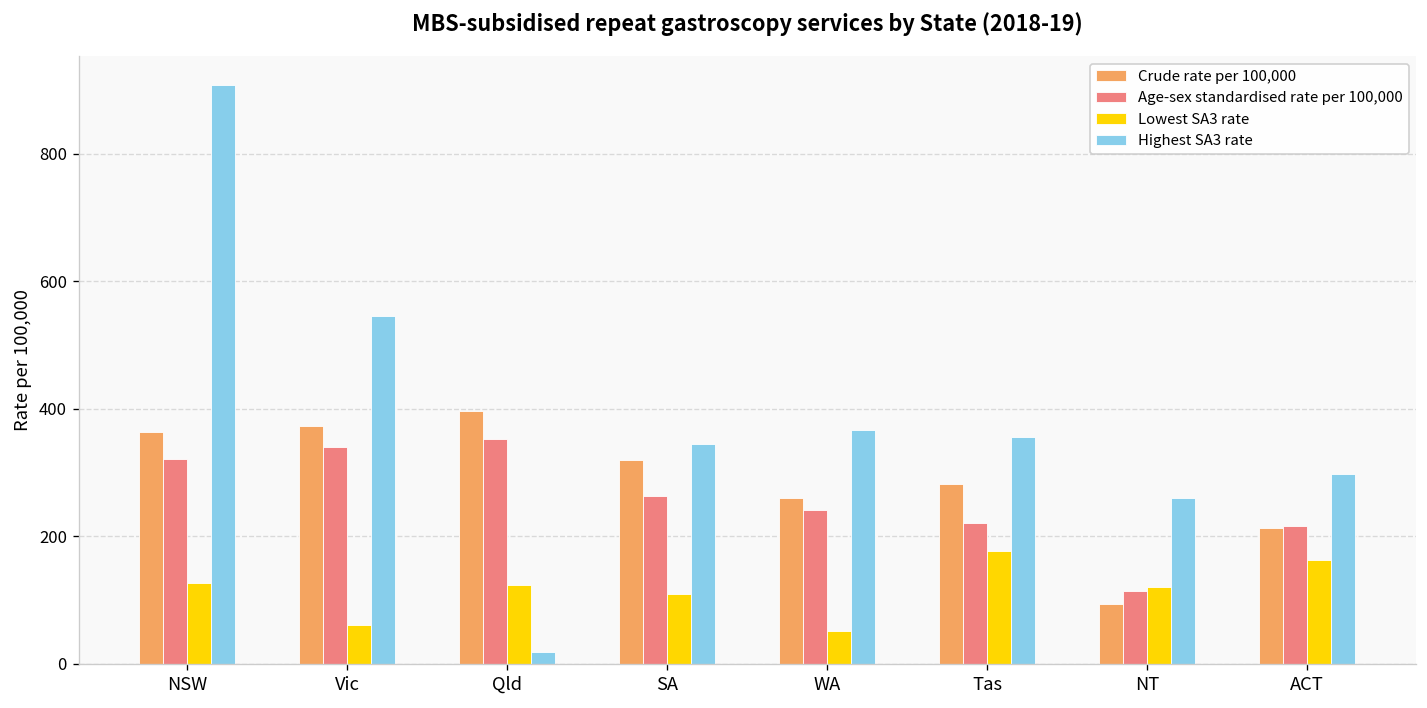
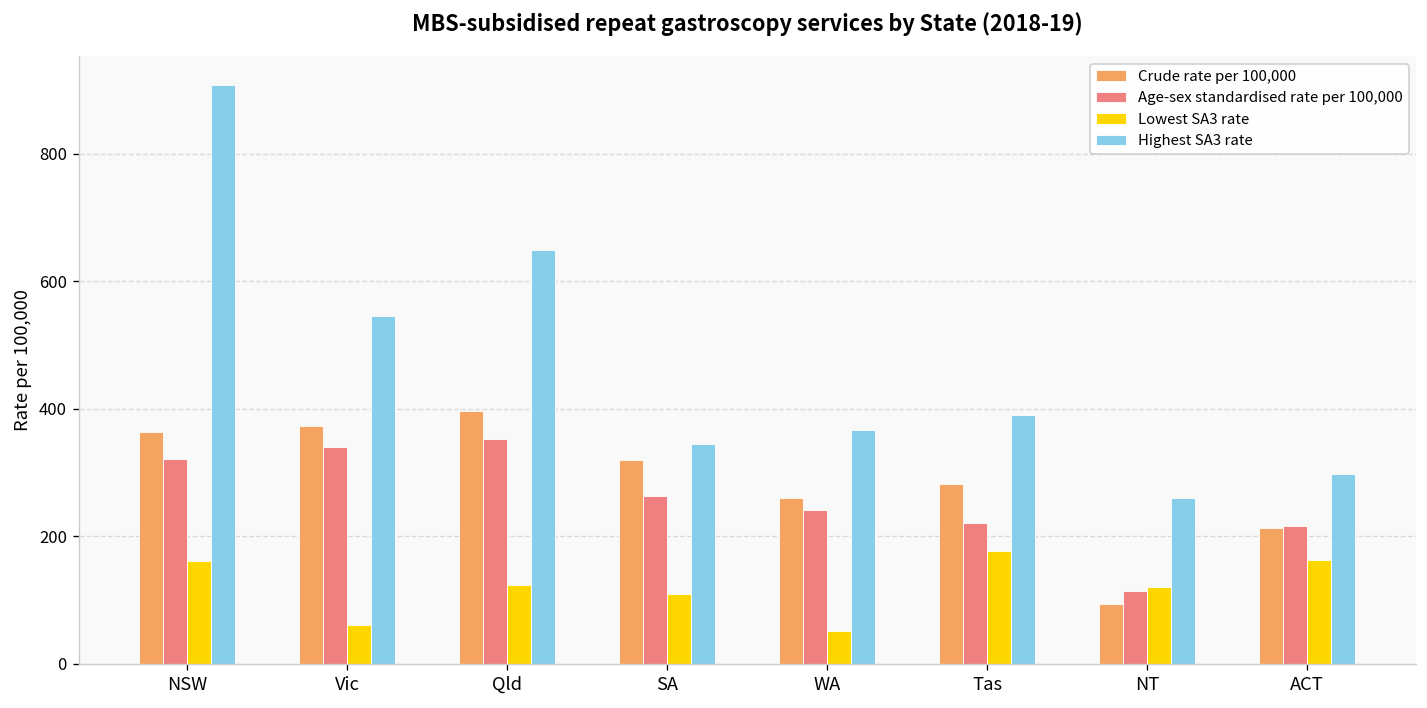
  {
    "Lowest SA3 rate": {
-     "NSW": 130,
+     "NSW": 160,
      "Vic": 60,
      "Qld": 120,
      "SA": 110,
      "WA": 50,
      "Tas": 180,
      "NT": 120,
      "ACT": 160
    },
    "Highest SA3 rate": {
      "NSW": 910,
      "Vic": 550,
-     "Qld": 20,
+     "Qld": 650,
      "SA": 350,
      "WA": 370,
-     "Tas": 360,
+     "Tas": 390,
      "NT": 260,
      "ACT": 300
    }
  }
